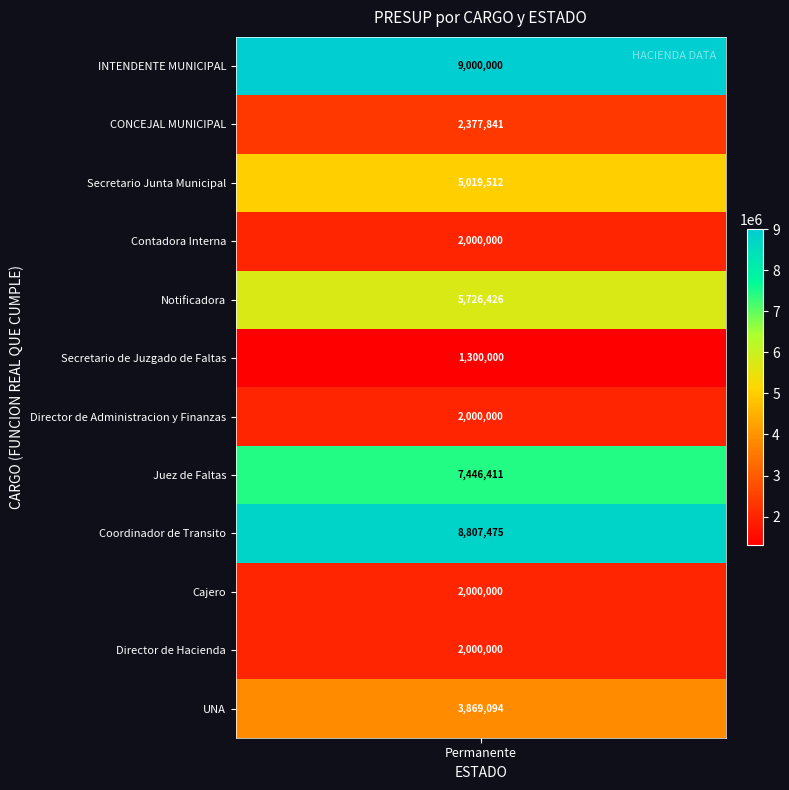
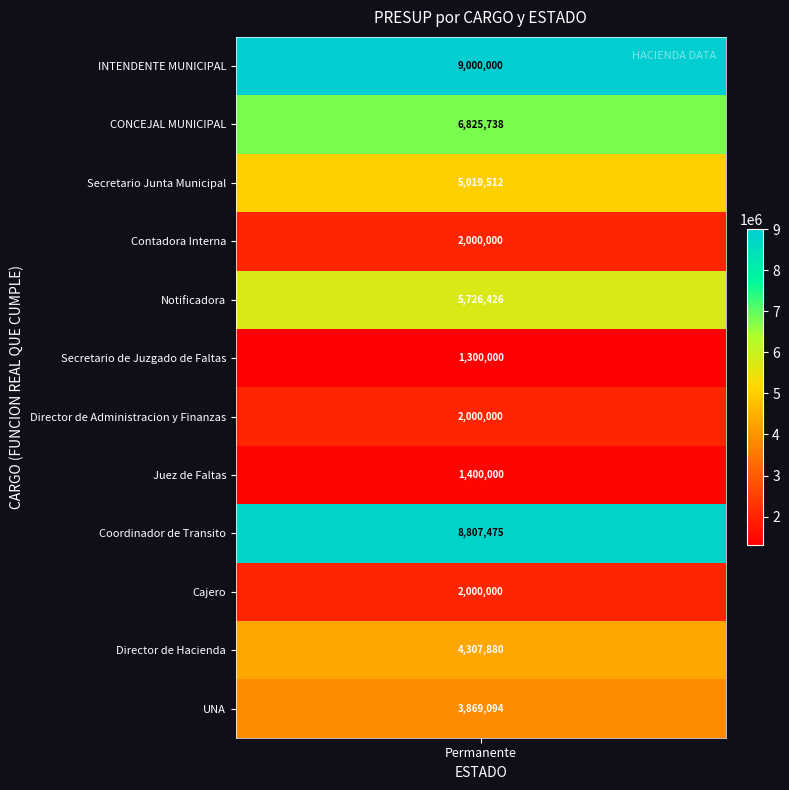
  {
    "CONCEJAL MUNICIPAL": {
-     "Permanente": "2,377,841"
+     "Permanente": "6,825,738"
    },
    "Secretario Junta Municipal": {
      "Permanente": "5,019,512"
    },
    "Contadora Interna": {
      "Permanente": "2,000,000"
    },
    "Notificadora": {
      "Permanente": "5,726,426"
    },
    "Secretario de Juzgado de Faltas": {
      "Permanente": "1,300,000"
    },
    "Director de Administracion y Finanzas": {
      "Permanente": "2,000,000"
    },
    "Juez de Faltas": {
-     "Permanente": "7,446,411"
+     "Permanente": "1,400,000"
    },
    "Coordinador de Transito": {
      "Permanente": "8,807,475"
    },
    "Cajero": {
      "Permanente": "2,000,000"
    },
    "Director de Hacienda": {
-     "Permanente": "2,000,000"
+     "Permanente": "4,307,880"
    },
    "UNA": {
      "Permanente": "3,869,094"
    }
  }
